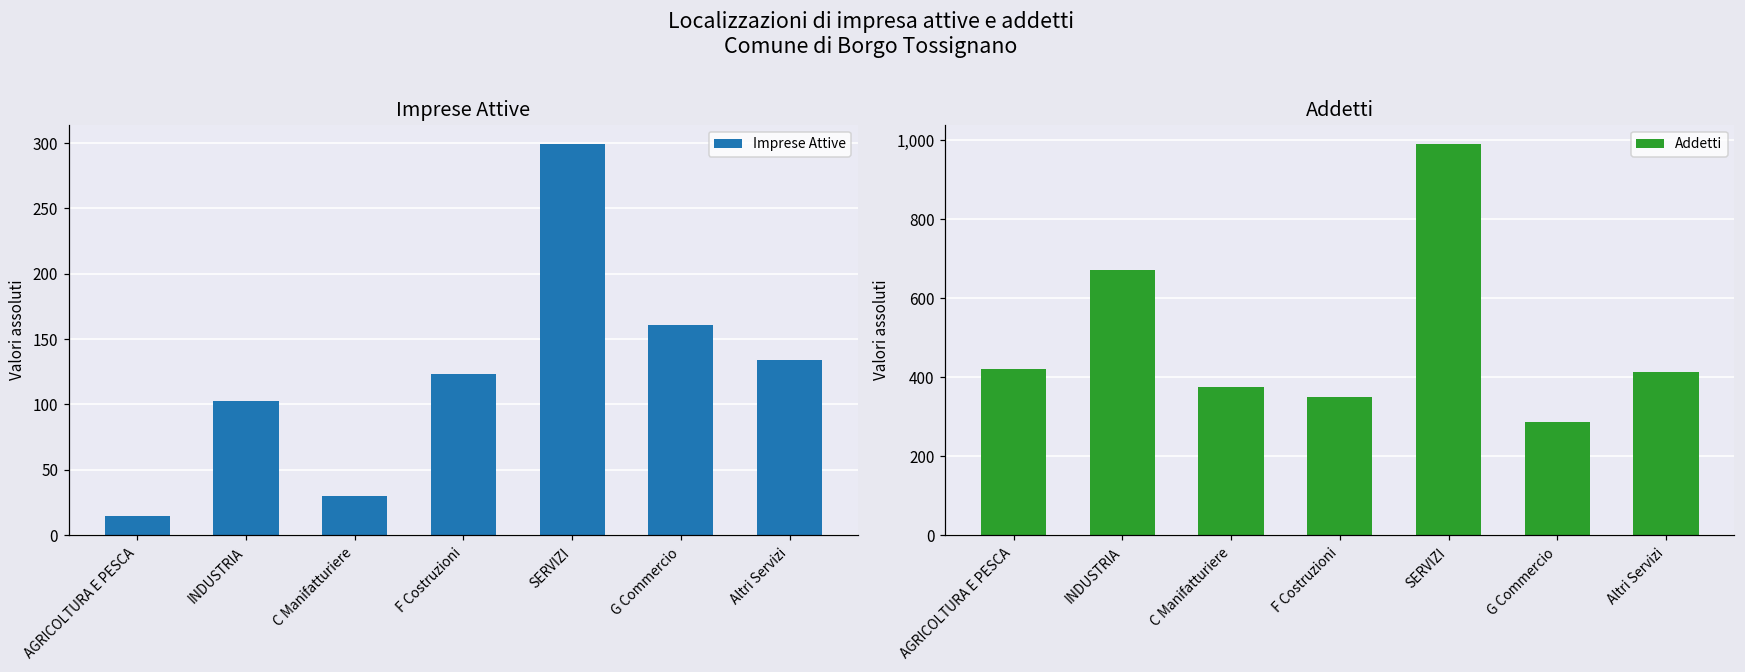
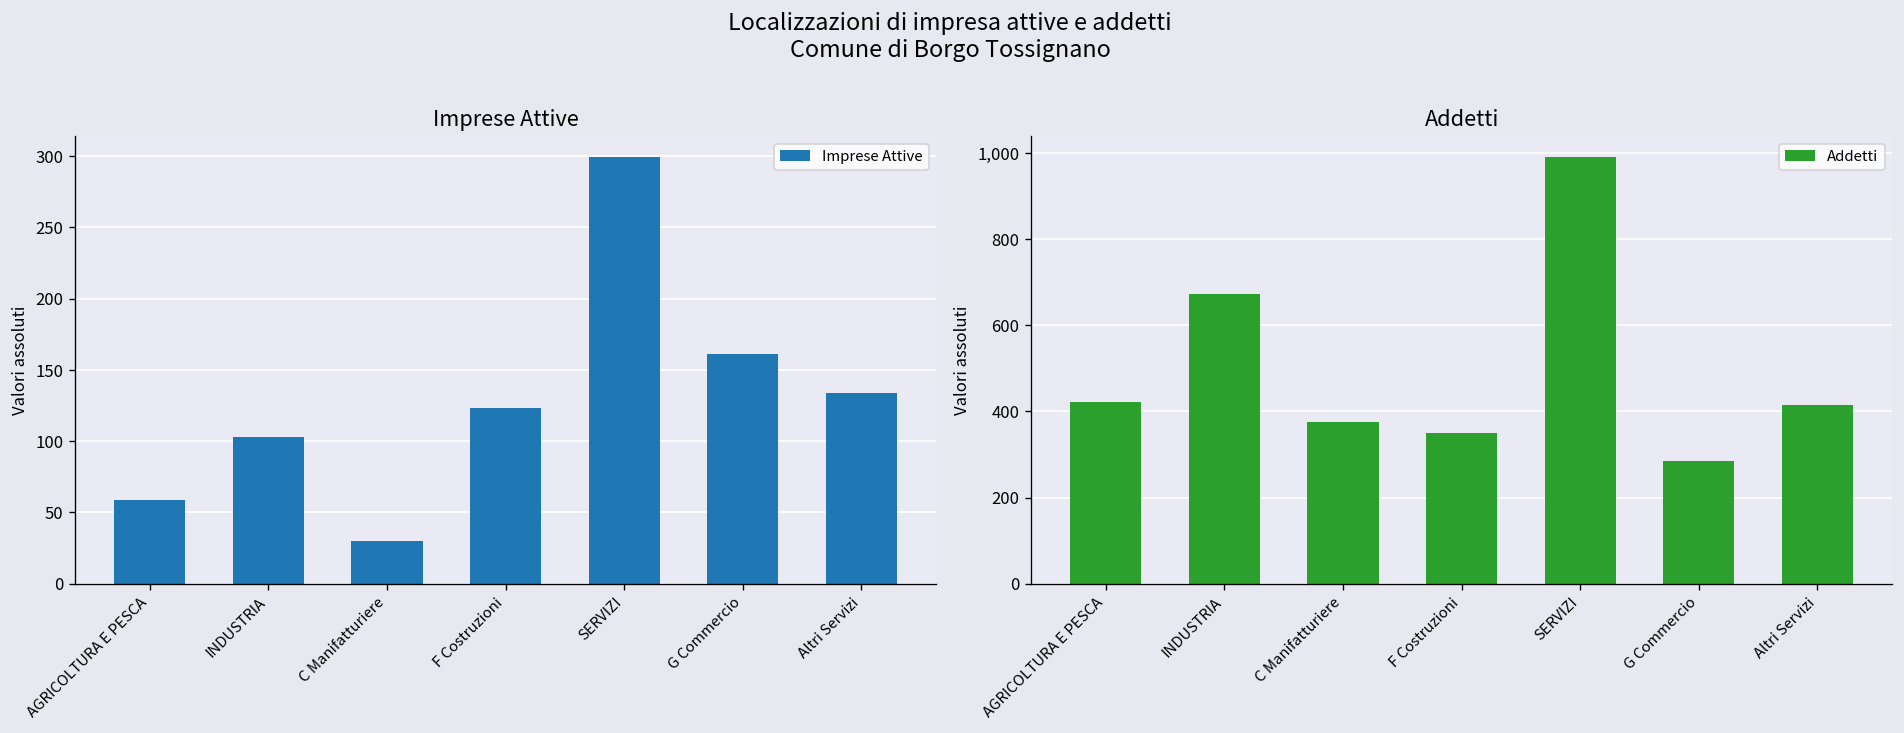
  {
    "Imprese Attive": {
-     "AGRICOLTURA E PESCA": 15,
+     "AGRICOLTURA E PESCA": 59,
      "INDUSTRIA": 103,
      "C Manifatturiere": 30,
      "F Costruzioni": 123,
      "SERVIZI": 299,
      "G Commercio": 161,
      "Altri Servizi": 134
    },
    "Addetti": {
      "AGRICOLTURA E PESCA": 420,
      "INDUSTRIA": 670,
      "C Manifatturiere": 380,
      "F Costruzioni": 350,
      "SERVIZI": 990,
      "G Commercio": 290,
      "Altri Servizi": 410
    }
  }
